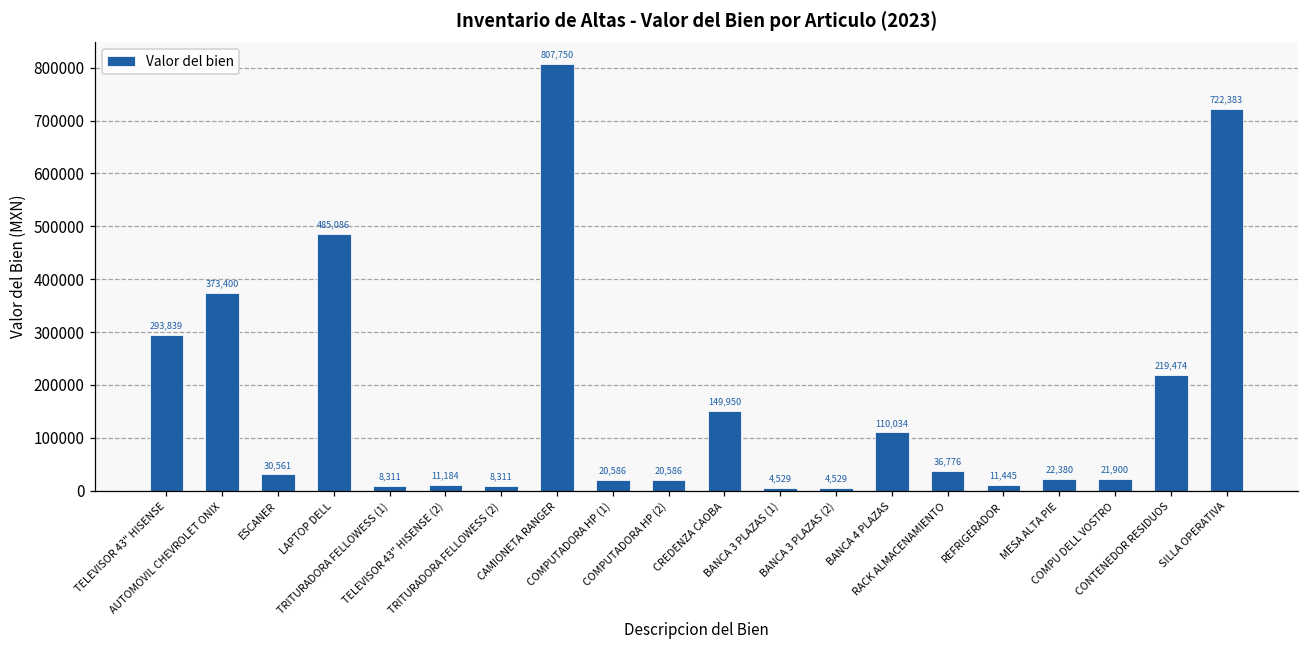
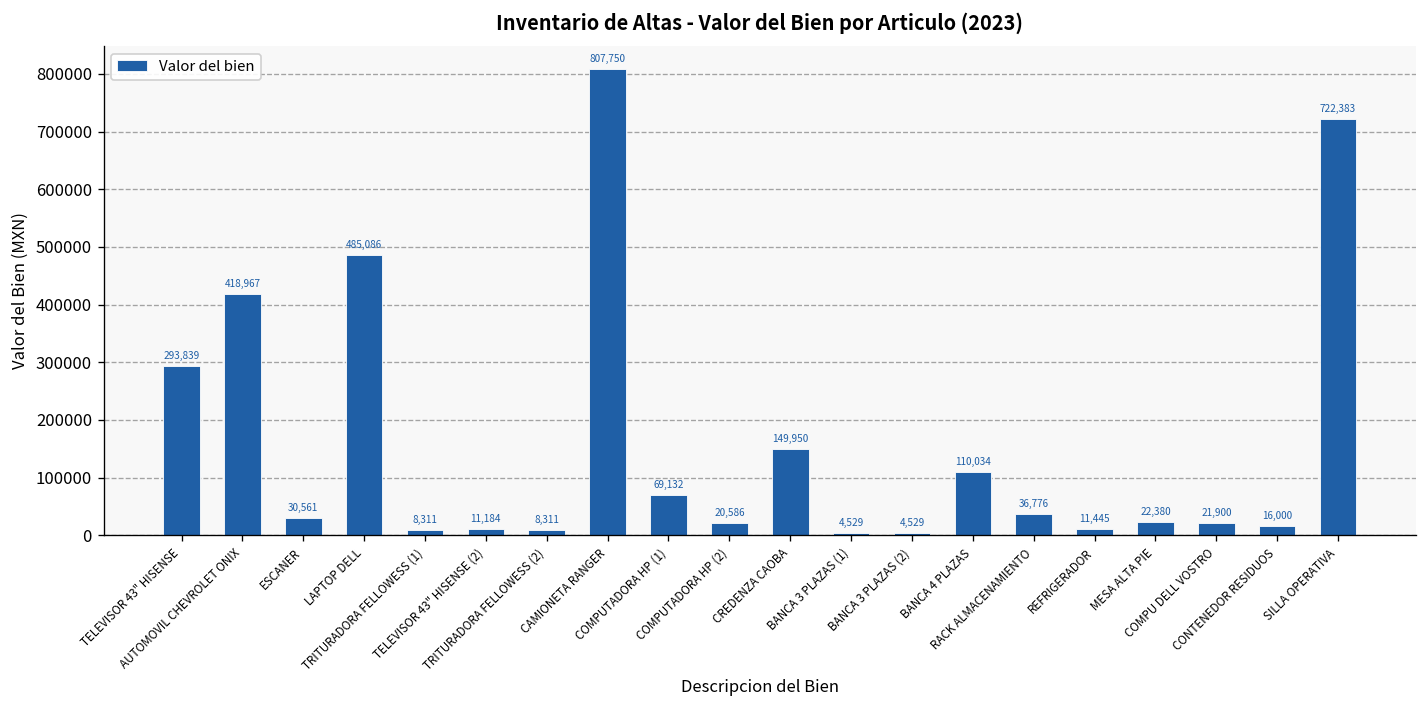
  {
    "TELEVISOR 43\" HISENSE": "293,839",
-   "AUTOMOVIL CHEVROLET ONIX": "373,400",
+   "AUTOMOVIL CHEVROLET ONIX": "418,967",
    "ESCANER": "30,561",
    "LAPTOP DELL": "485,086",
    "TRITURADORA FELLOWESS (1)": "8,311",
    "TELEVISOR 43\" HISENSE (2)": "11,184",
    "TRITURADORA FELLOWESS (2)": "8,311",
    "CAMIONETA RANGER": "807,750",
-   "COMPUTADORA HP (1)": "20,586",
+   "COMPUTADORA HP (1)": "69,132",
    "COMPUTADORA HP (2)": "20,586",
    "CREDENZA CAOBA": "149,950",
    "BANCA 3 PLAZAS (1)": "4,529",
    "BANCA 3 PLAZAS (2)": "4,529",
    "BANCA 4 PLAZAS": "110,034",
    "RACK ALMACENAMIENTO": "36,776",
    "REFRIGERADOR": "11,445",
    "MESA ALTA PIE": "22,380",
    "COMPU DELL VOSTRO": "21,900",
-   "CONTENEDOR RESIDUOS": "219,474",
+   "CONTENEDOR RESIDUOS": "16,000",
    "SILLA OPERATIVA": "722,383"
  }
